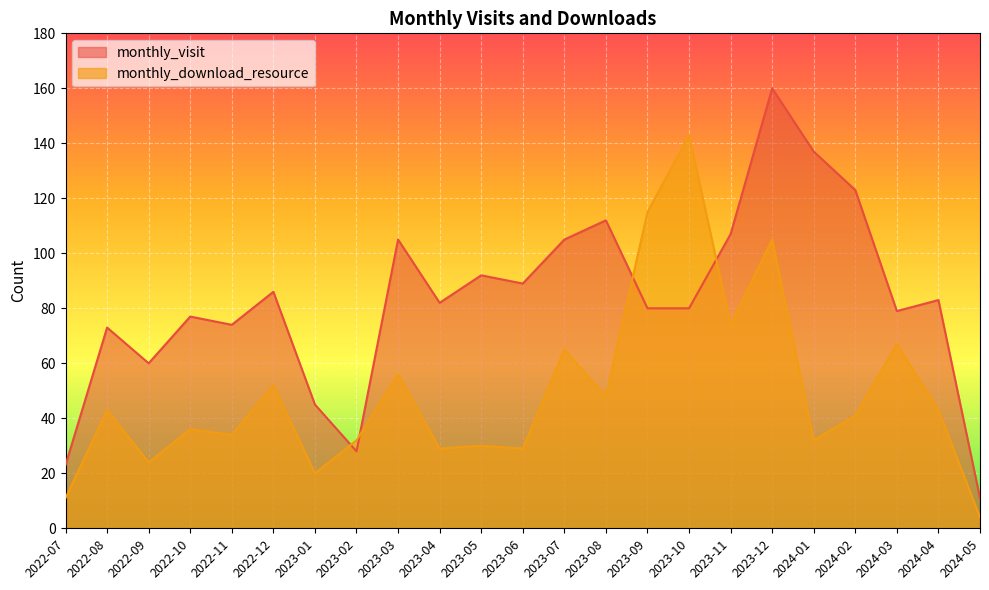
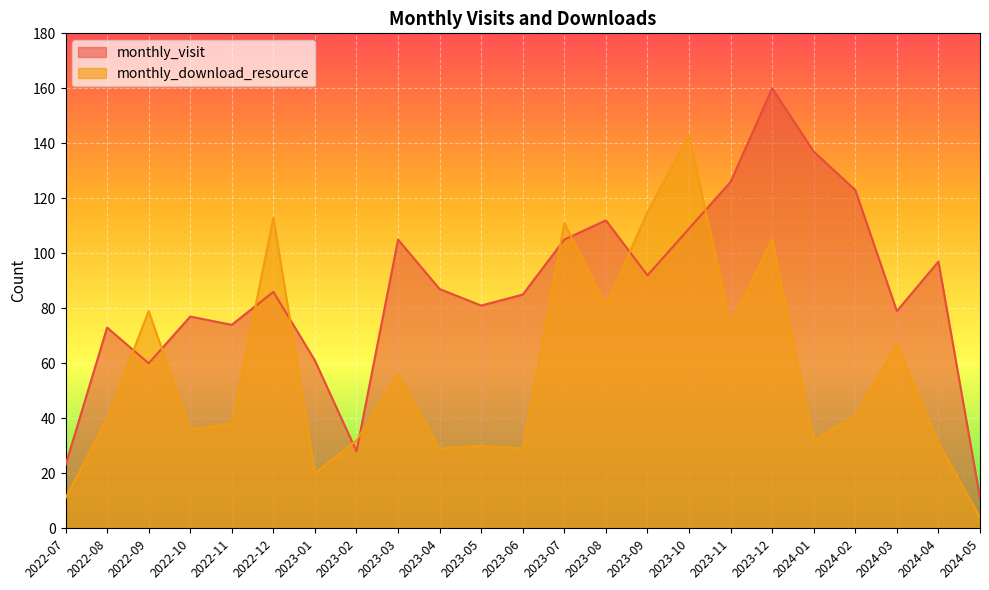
  {
    "monthly_visit": {
      "2022-07": 23,
      "2022-08": 73,
      "2022-09": 60,
      "2022-10": 77,
      "2022-11": 74,
      "2022-12": 86,
-     "2023-01": 45,
+     "2023-01": 61,
      "2023-02": 28,
      "2023-03": 105,
-     "2023-04": 82,
-     "2023-05": 92,
-     "2023-06": 89,
+     "2023-04": 87,
+     "2023-05": 81,
+     "2023-06": 85,
      "2023-07": 105,
      "2023-08": 112,
-     "2023-09": 80,
-     "2023-10": 80,
-     "2023-11": 107,
+     "2023-09": 92,
+     "2023-10": 109,
+     "2023-11": 126,
      "2023-12": 160,
      "2024-01": 137,
      "2024-02": 123,
      "2024-03": 79,
-     "2024-04": 83,
+     "2024-04": 97,
      "2024-05": 11
    },
    "monthly_download_resource": {
      "2022-07": 11,
-     "2022-08": 43,
-     "2022-09": 24,
+     "2022-08": 40,
+     "2022-09": 79,
      "2022-10": 36,
-     "2022-11": 34,
-     "2022-12": 52,
+     "2022-11": 38,
+     "2022-12": 113,
      "2023-01": 20,
      "2023-02": 32,
      "2023-03": 56,
      "2023-04": 29,
      "2023-05": 30,
      "2023-06": 29,
-     "2023-07": 65,
-     "2023-08": 48,
+     "2023-07": 111,
+     "2023-08": 81,
      "2023-09": 115,
      "2023-10": 143,
      "2023-11": 74,
      "2023-12": 105,
      "2024-01": 32,
      "2024-02": 41,
      "2024-03": 67,
-     "2024-04": 43,
+     "2024-04": 31,
      "2024-05": 4
    }
  }
